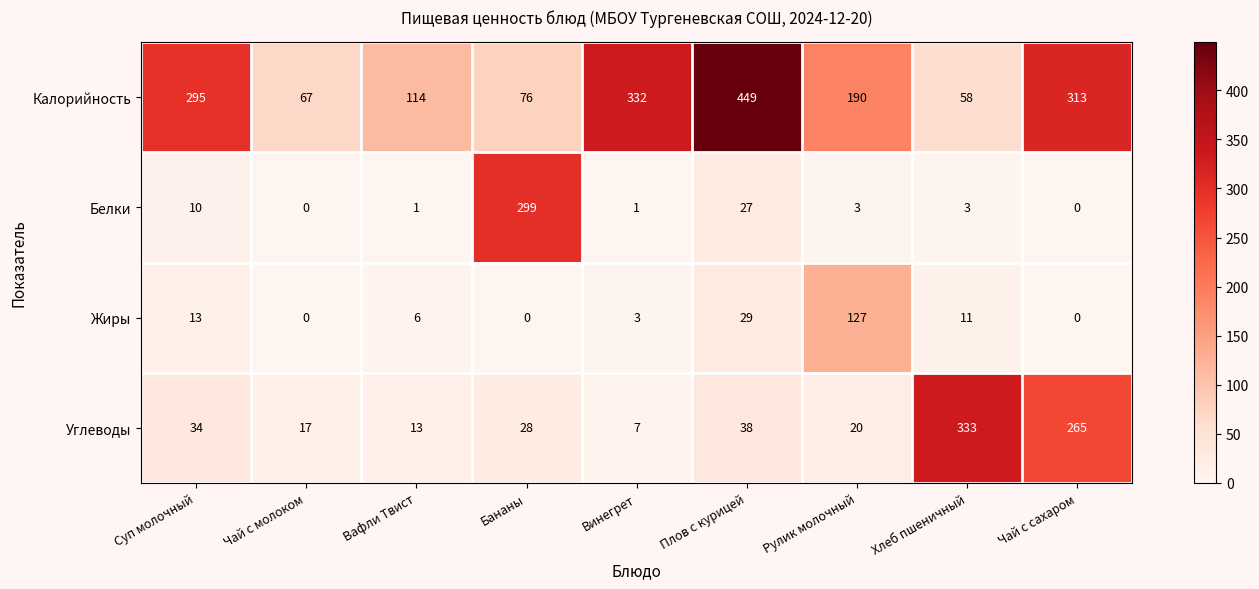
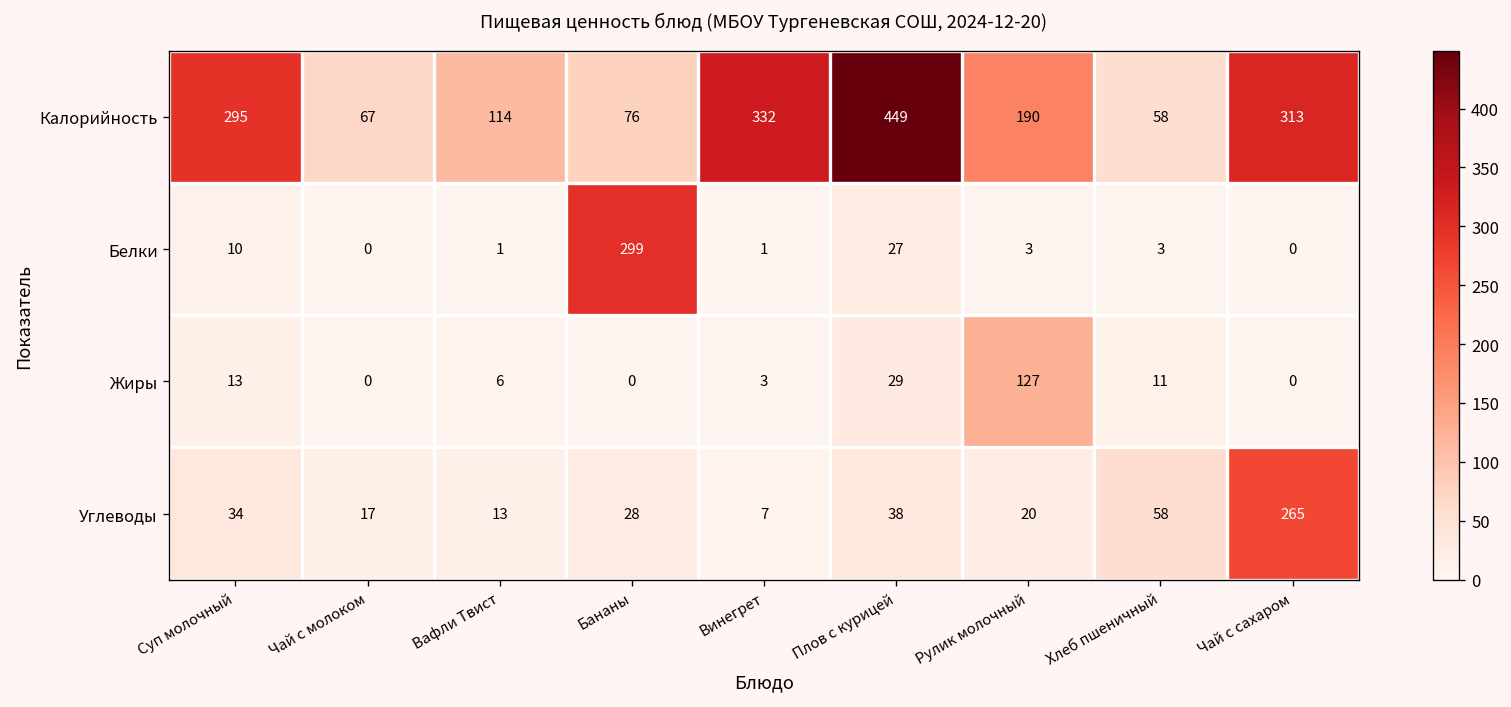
  {
    "Калорийность": {
      "Суп молочный": 295,
      "Чай с молоком": 67,
      "Вафли Твист": 114,
      "Бананы": 76,
      "Винегрет": 332,
      "Плов с курицей": 449,
      "Рулик молочный": 190,
      "Хлеб пшеничный": 58,
      "Чай с сахаром": 313
    },
    "Белки": {
      "Суп молочный": 10,
      "Чай с молоком": 0,
      "Вафли Твист": 1,
      "Бананы": 299,
      "Винегрет": 1,
      "Плов с курицей": 27,
      "Рулик молочный": 3,
      "Хлеб пшеничный": 3,
      "Чай с сахаром": 0
    },
    "Жиры": {
      "Суп молочный": 13,
      "Чай с молоком": 0,
      "Вафли Твист": 6,
      "Бананы": 0,
      "Винегрет": 3,
      "Плов с курицей": 29,
      "Рулик молочный": 127,
      "Хлеб пшеничный": 11,
      "Чай с сахаром": 0
    },
    "Углеводы": {
      "Суп молочный": 34,
      "Чай с молоком": 17,
      "Вафли Твист": 13,
      "Бананы": 28,
      "Винегрет": 7,
      "Плов с курицей": 38,
      "Рулик молочный": 20,
-     "Хлеб пшеничный": 333,
+     "Хлеб пшеничный": 58,
      "Чай с сахаром": 265
    }
  }
